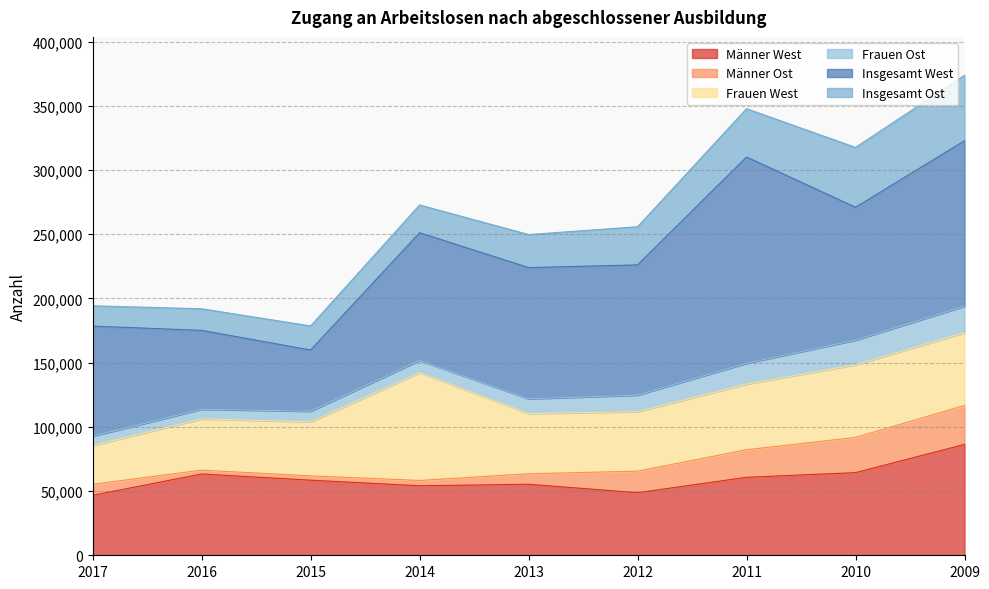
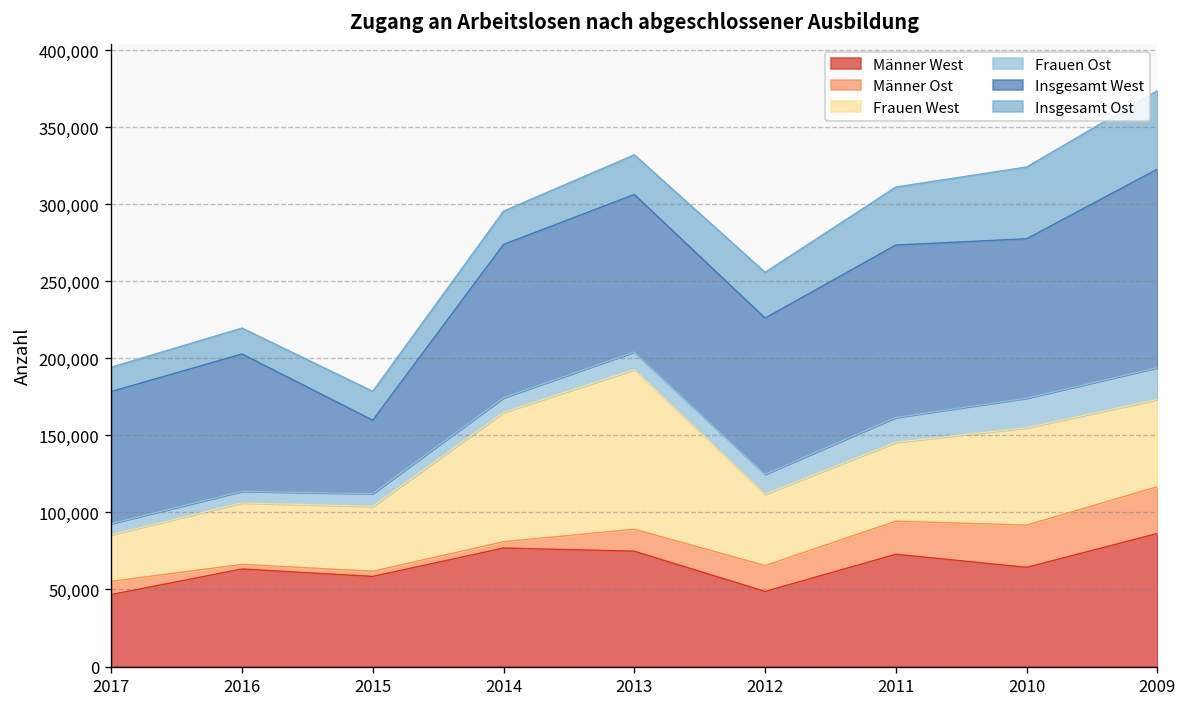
  {
    "Männer West": {
      "2017": "47,000",
      "2016": "63,000",
      "2015": "58,000",
-     "2014": "54,000",
-     "2013": "55,000",
+     "2014": "77,000",
+     "2013": "75,000",
      "2012": "49,000",
-     "2011": "61,000",
+     "2011": "73,000",
      "2010": "64,000",
      "2009": "86,000"
    },
    "Männer Ost": {
      "2017": "9,000",
      "2016": "3,000",
      "2015": "3,000",
      "2014": "4,000",
-     "2013": "8,000",
+     "2013": "14,000",
      "2012": "17,000",
      "2011": "21,000",
      "2010": "27,000",
      "2009": "30,000"
    },
    "Frauen West": {
      "2017": "30,000",
      "2016": "40,000",
      "2015": "42,000",
      "2014": "84,000",
-     "2013": "47,000",
+     "2013": "104,000",
      "2012": "46,000",
      "2011": "51,000",
-     "2010": "57,000",
+     "2010": "63,000",
      "2009": "57,000"
    },
    "Insgesamt West": {
      "2017": "86,000",
-     "2016": "61,000",
+     "2016": "89,000",
      "2015": "48,000",
      "2014": "99,000",
      "2013": "102,000",
      "2012": "101,000",
-     "2011": "161,000",
+     "2011": "112,000",
      "2010": "103,000",
      "2009": "129,000"
    }
  }
